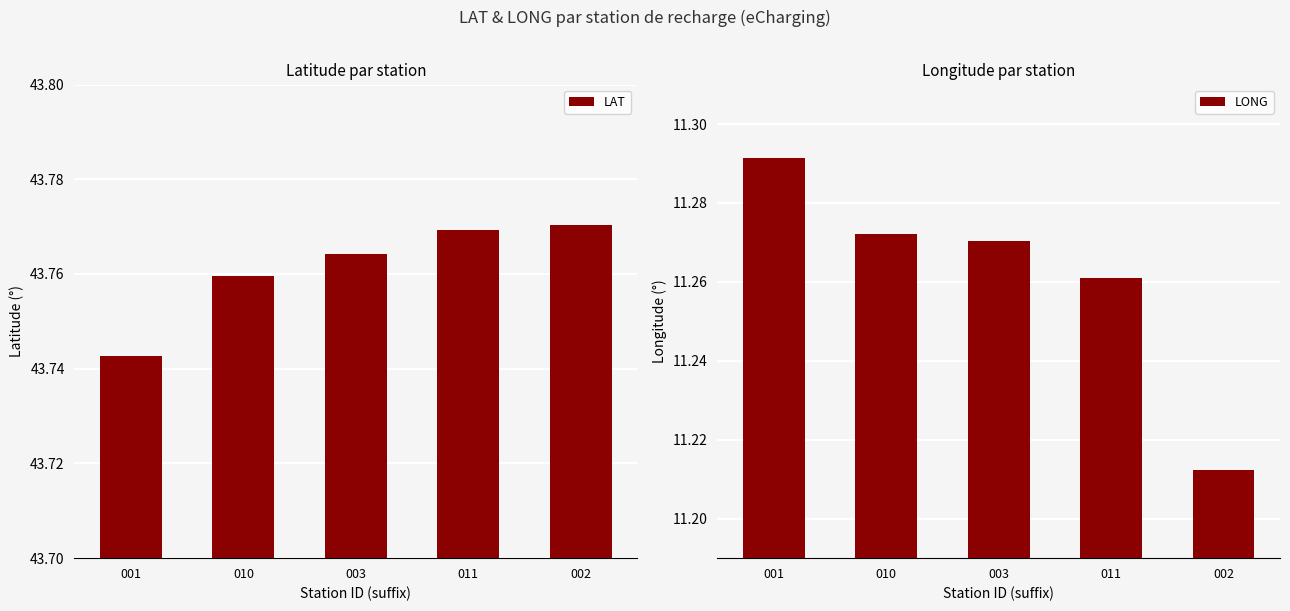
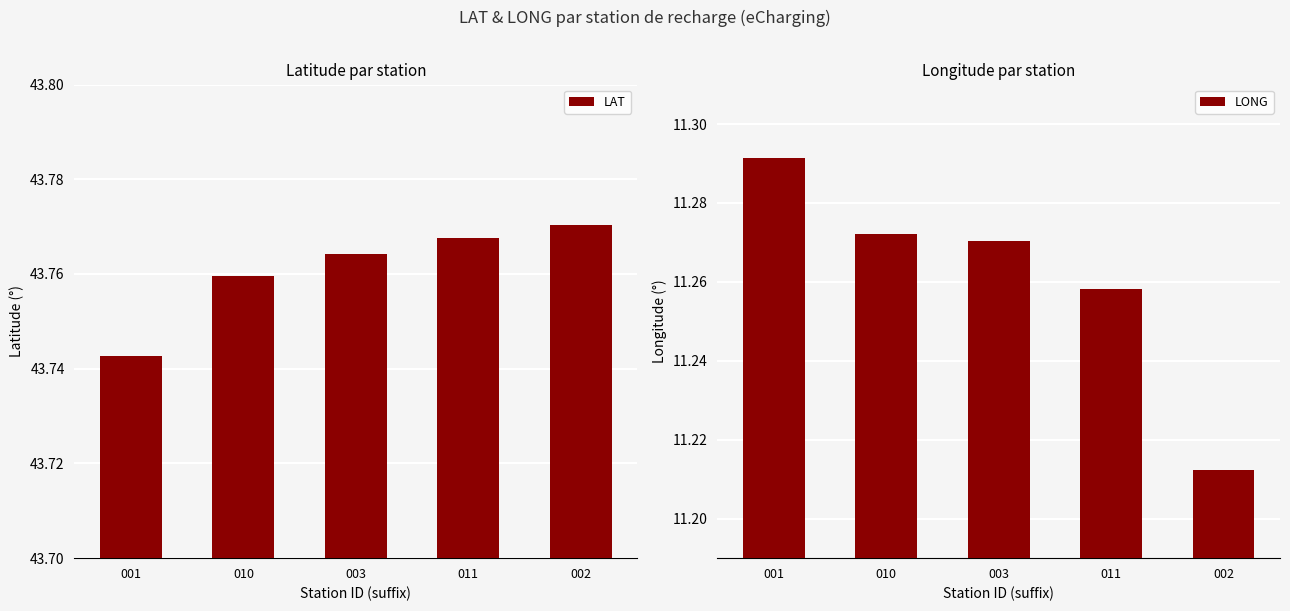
  {
    "Latitude par station": {
      "001": 43.743,
      "010": 43.760,
      "003": 43.764,
-     "011": 43.769,
+     "011": 43.768,
      "002": 43.770
    },
    "Longitude par station": {
      "001": 11.291,
      "010": 11.272,
      "003": 11.270,
-     "011": 11.261,
+     "011": 11.258,
      "002": 11.212
    }
  }
